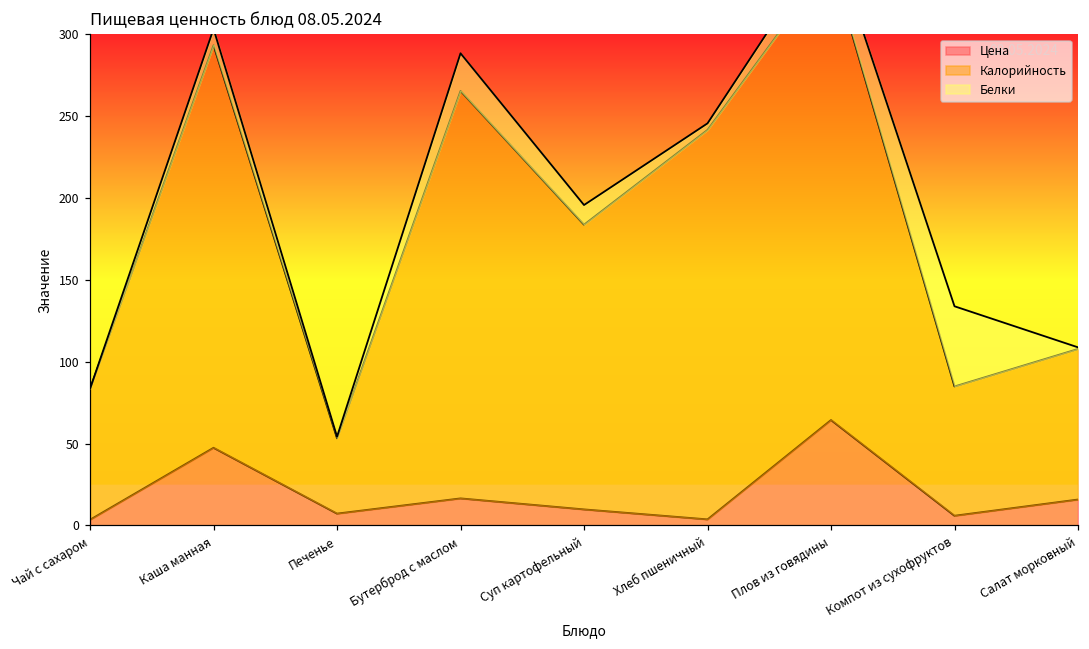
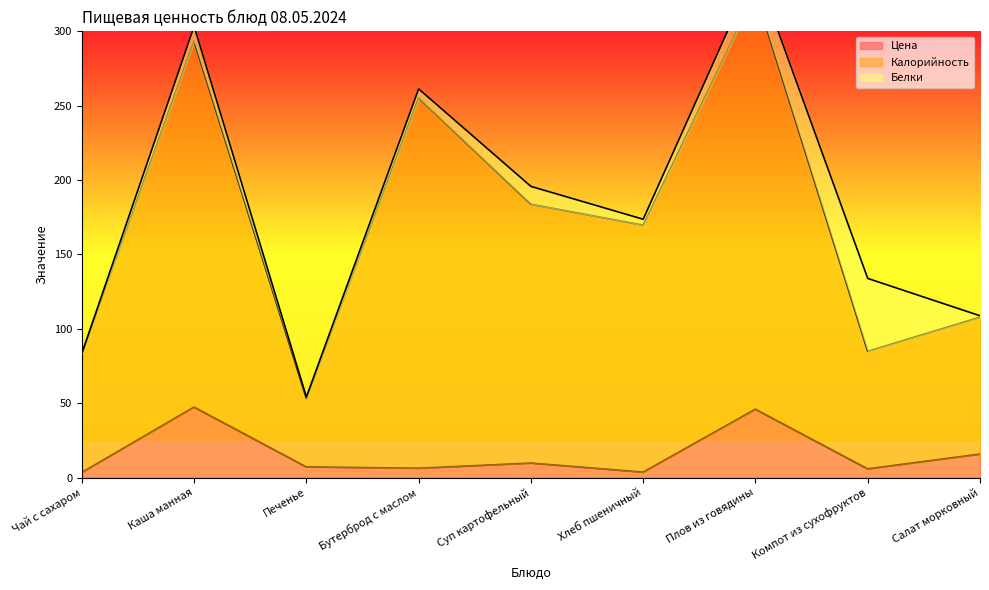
  {
    "Цена": {
      "Чай с сахаром": 3,
      "Каша манная": 47,
      "Печенье": 7,
-     "Бутерброд с маслом": 17,
+     "Бутерброд с маслом": 6,
      "Суп картофельный": 10,
      "Хлеб пшеничный": 4,
-     "Плов из говядины": 64,
+     "Плов из говядины": 46,
      "Компот из сухофруктов": 6,
      "Салат морковный": 16
    },
    "Калорийность": {
      "Каша манная": 246,
      "Бутерброд с маслом": 249,
      "Суп картофельный": 174,
-     "Хлеб пшеничный": 238,
+     "Хлеб пшеничный": 166,
      "Компот из сухофруктов": 79
    },
    "Белки": {
-     "Бутерброд с маслом": 23,
+     "Бутерброд с маслом": 6,
      "Суп картофельный": 12,
      "Хлеб пшеничный": 4,
      "Компот из сухофруктов": 49
    }
  }
